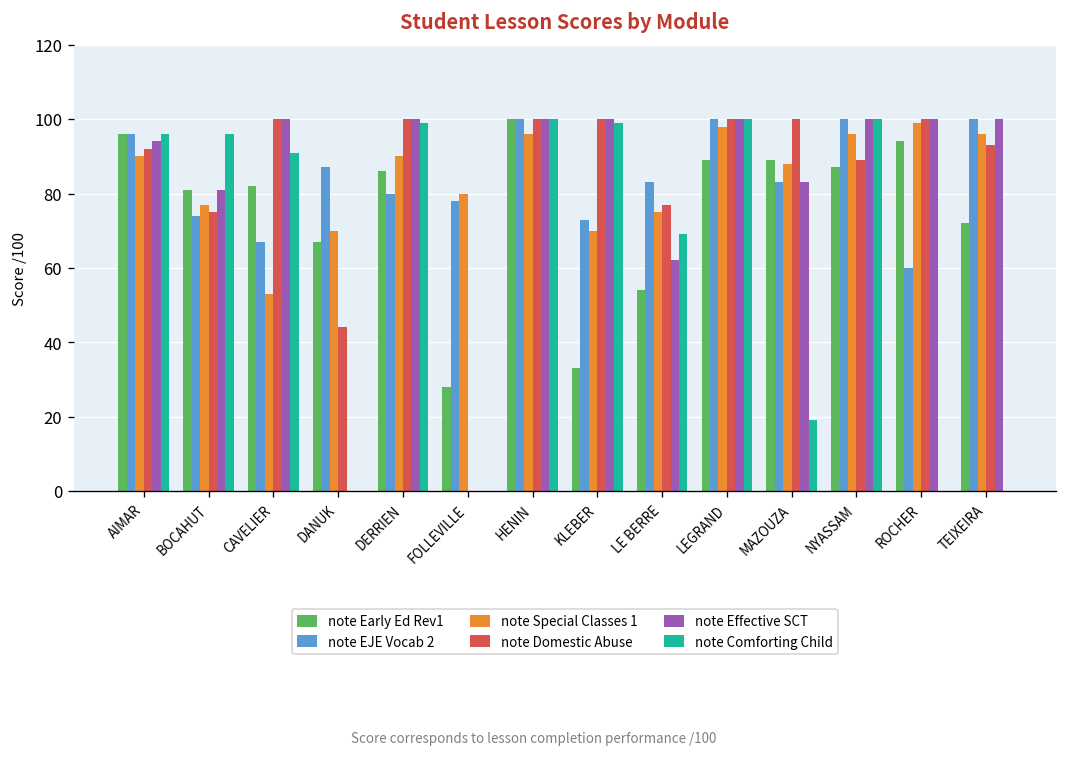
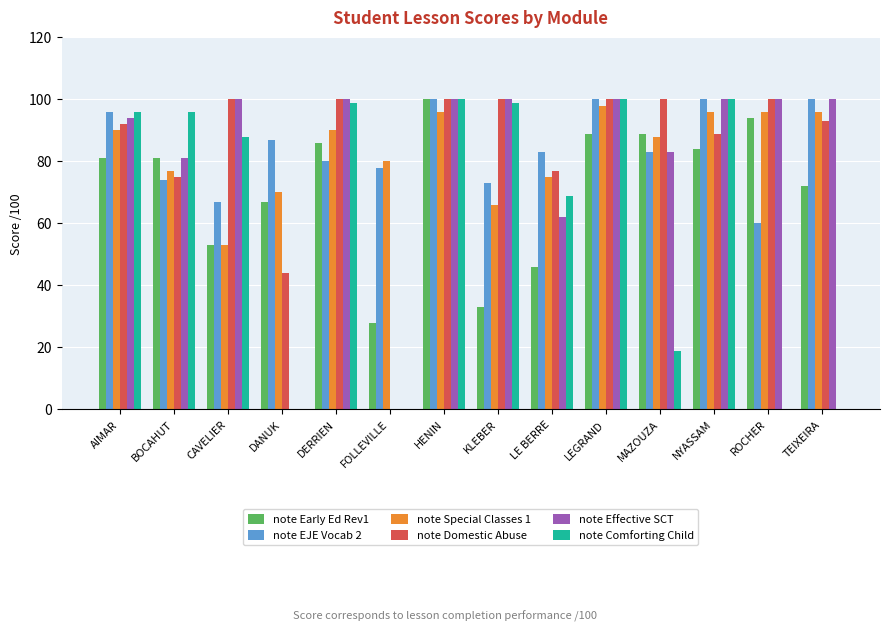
  {
    "note Early Ed Rev1": {
-     "AIMAR": 96,
+     "AIMAR": 81,
      "BOCAHUT": 81,
-     "CAVELIER": 82,
+     "CAVELIER": 53,
      "DANUK": 67,
      "DERRIEN": 86,
      "FOLLEVILLE": 28,
      "HENIN": 100,
      "KLEBER": 33,
-     "LE BERRE": 54,
+     "LE BERRE": 46,
      "LEGRAND": 89,
      "MAZOUZA": 89,
-     "NYASSAM": 87,
+     "NYASSAM": 84,
      "ROCHER": 94,
      "TEIXEIRA": 72
    },
    "note EJE Vocab 2": {
      "AIMAR": 96,
      "BOCAHUT": 74,
      "CAVELIER": 67,
      "DANUK": 87,
      "DERRIEN": 80,
      "FOLLEVILLE": 78,
      "HENIN": 100,
      "KLEBER": 73,
      "LE BERRE": 83,
      "LEGRAND": 100,
      "MAZOUZA": 83,
      "NYASSAM": 100,
      "ROCHER": 60,
      "TEIXEIRA": 100
    },
    "note Special Classes 1": {
      "AIMAR": 90,
      "BOCAHUT": 77,
      "CAVELIER": 53,
      "DANUK": 70,
      "DERRIEN": 90,
      "FOLLEVILLE": 80,
      "HENIN": 96,
-     "KLEBER": 70,
+     "KLEBER": 66,
      "LE BERRE": 75,
      "LEGRAND": 98,
      "MAZOUZA": 88,
      "NYASSAM": 96,
-     "ROCHER": 99,
+     "ROCHER": 96,
      "TEIXEIRA": 96
    },
    "note Domestic Abuse": {
      "AIMAR": 92,
      "BOCAHUT": 75,
      "CAVELIER": 100,
      "DANUK": 44,
      "DERRIEN": 100,
      "FOLLEVILLE": 0,
      "HENIN": 100,
      "KLEBER": 100,
      "LE BERRE": 77,
      "LEGRAND": 100,
      "MAZOUZA": 100,
      "NYASSAM": 89,
      "ROCHER": 100,
      "TEIXEIRA": 93
    },
    "note Effective SCT": {
      "AIMAR": 94,
      "BOCAHUT": 81,
      "CAVELIER": 100,
      "DANUK": 0,
      "DERRIEN": 100,
      "FOLLEVILLE": 0,
      "HENIN": 100,
      "KLEBER": 100,
      "LE BERRE": 62,
      "LEGRAND": 100,
      "MAZOUZA": 83,
      "NYASSAM": 100,
      "ROCHER": 100,
      "TEIXEIRA": 100
    },
    "note Comforting Child": {
      "AIMAR": 96,
      "BOCAHUT": 96,
-     "CAVELIER": 91,
+     "CAVELIER": 88,
      "DANUK": 0,
      "DERRIEN": 99,
      "FOLLEVILLE": 0,
      "HENIN": 100,
      "KLEBER": 99,
      "LE BERRE": 69,
      "LEGRAND": 100,
      "MAZOUZA": 19,
      "NYASSAM": 100,
      "ROCHER": 0,
      "TEIXEIRA": 0
    }
  }
